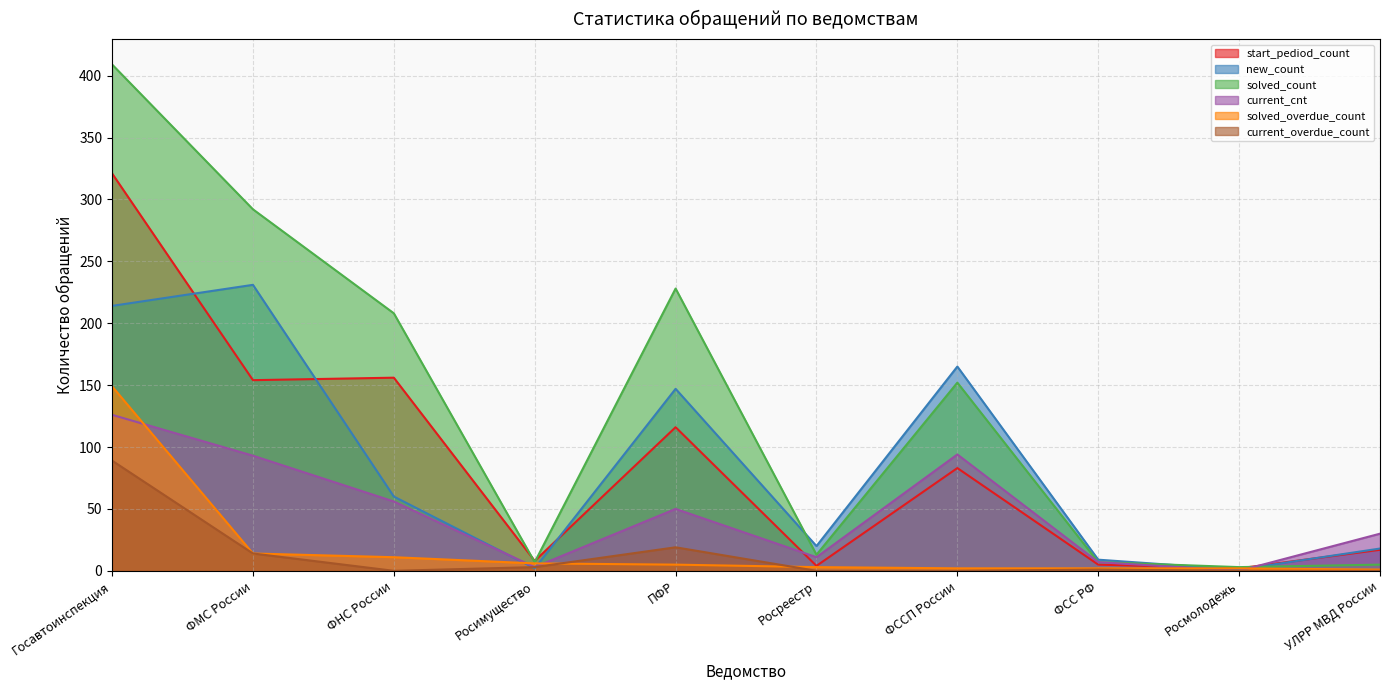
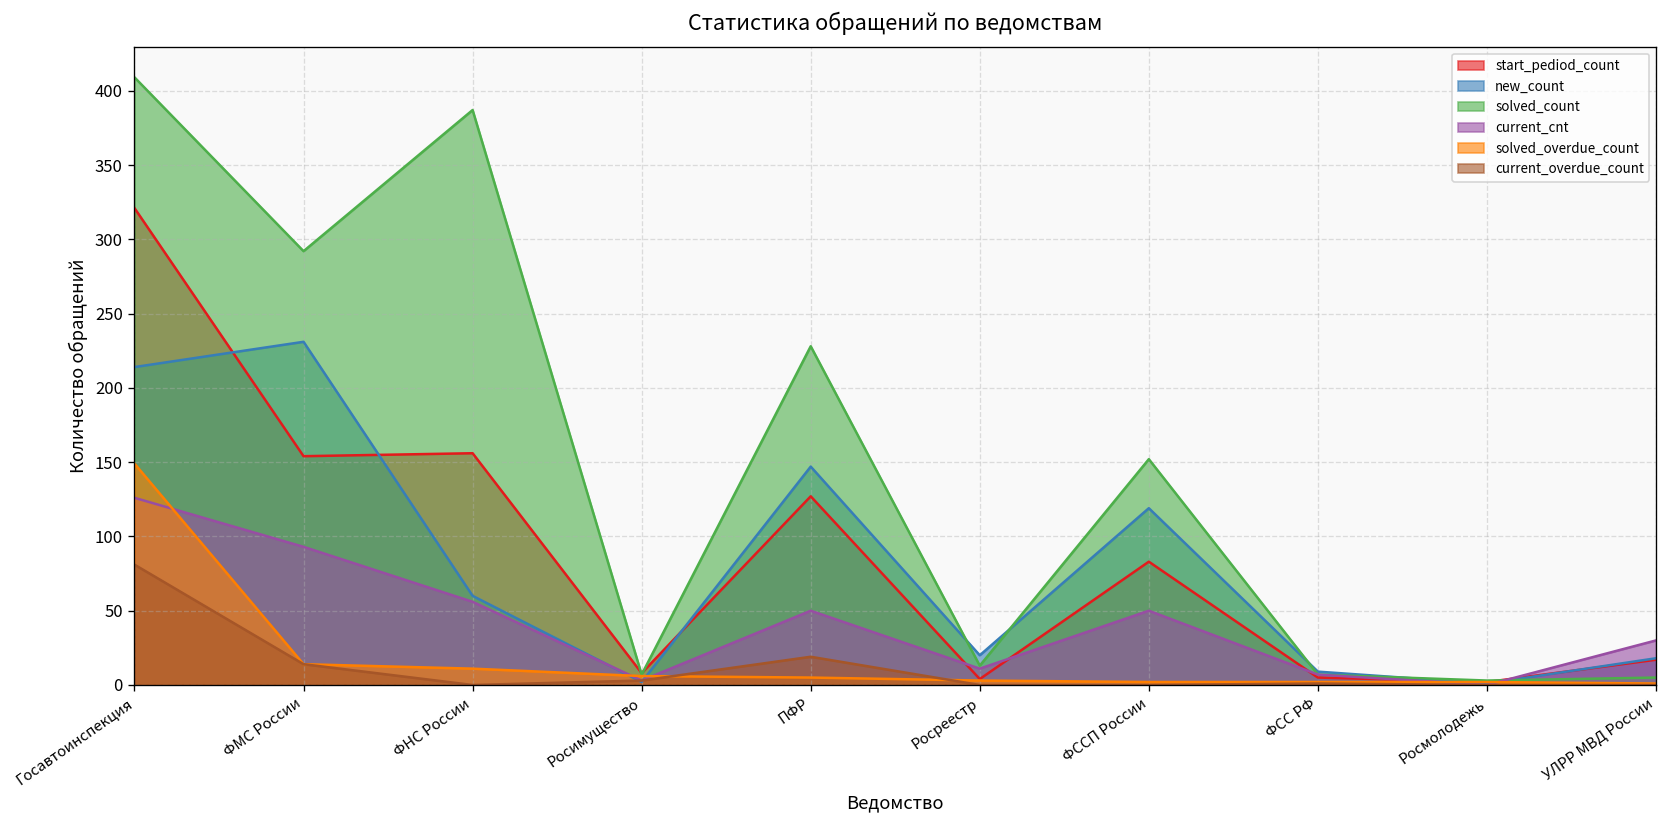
  {
    "start_pediod_count": {
      "Госавтоинспекция": 321,
      "ФМС России": 154,
      "ФНС России": 156,
-     "ПФР": 116,
+     "ПФР": 127,
      "ФССП России": 83
    },
    "new_count": {
      "Госавтоинспекция": 214,
      "ФМС России": 231,
      "ФНС России": 60,
      "ПФР": 147,
      "Росреестр": 20,
-     "ФССП России": 165
+     "ФССП России": 119
    },
    "solved_count": {
      "Госавтоинспекция": 409,
      "ФМС России": 292,
-     "ФНС России": 208,
+     "ФНС России": 387,
      "ПФР": 228,
      "ФССП России": 152,
      "УЛРР МВД России": 5
    },
    "current_cnt": {
      "Госавтоинспекция": 126,
      "ФМС России": 93,
      "ФНС России": 56,
      "ПФР": 50,
-     "ФССП России": 94,
+     "ФССП России": 50,
      "УЛРР МВД России": 30
    },
    "solved_overdue_count": {
      "Госавтоинспекция": 149,
      "ФНС России": 11,
      "ПФР": 5
    },
    "current_overdue_count": {
-     "Госавтоинспекция": 89,
+     "Госавтоинспекция": 81,
      "ФНС России": 0,
      "ПФР": 19,
      "Росреестр": 0
    }
  }
